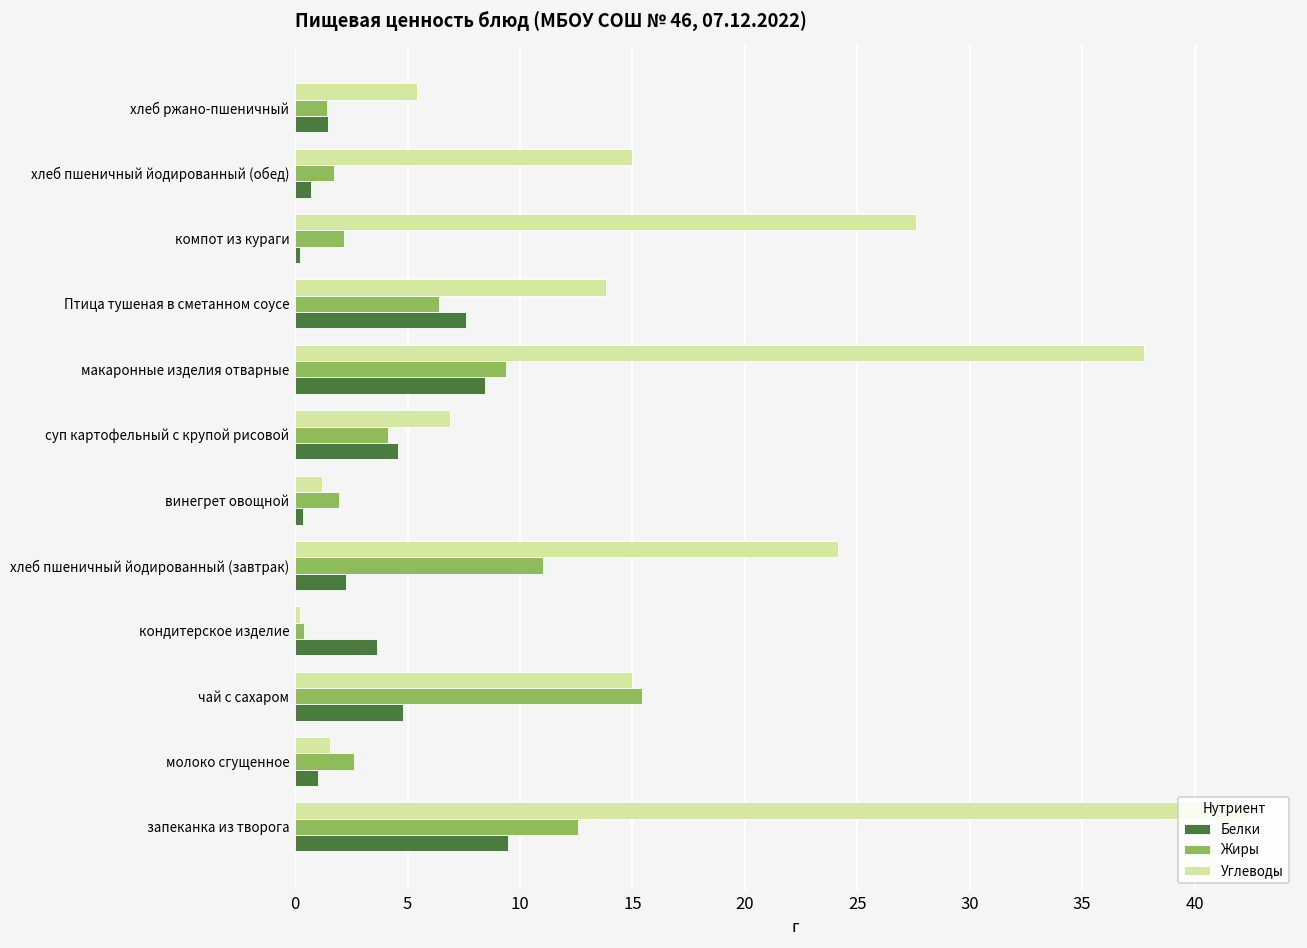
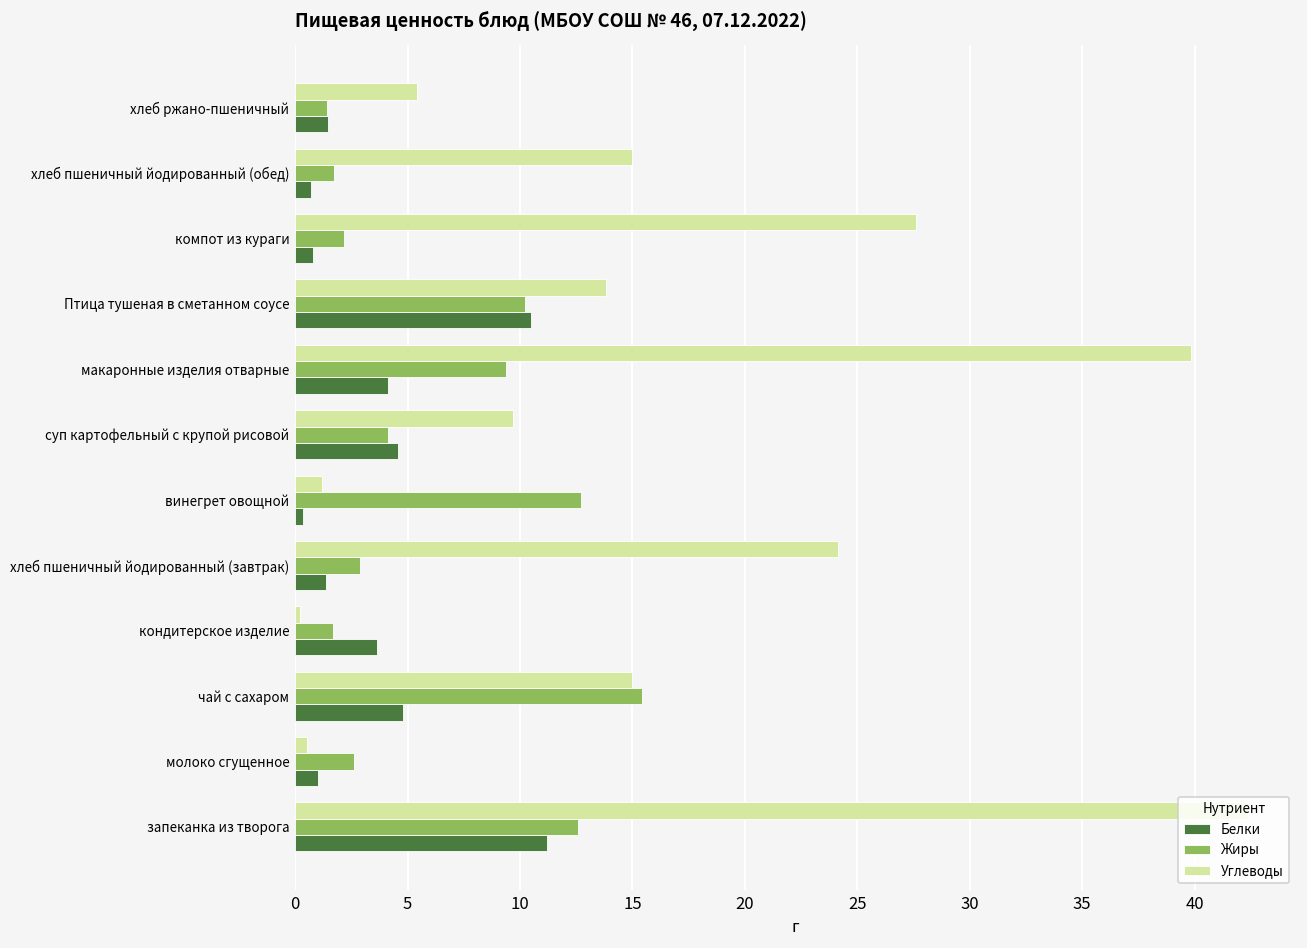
  {
    "Белки": {
      "хлеб ржано-пшеничный": 1.5,
      "хлеб пшеничный йодированный (обед)": 0.7,
-     "компот из кураги": 0.2,
-     "Птица тушеная в сметанном соусе": 7.6,
-     "макаронные изделия отварные": 8.4,
+     "компот из кураги": 0.8,
+     "Птица тушеная в сметанном соусе": 10.5,
+     "макаронные изделия отварные": 4.2,
      "суп картофельный с крупой рисовой": 4.6,
      "винегрет овощной": 0.3,
-     "хлеб пшеничный йодированный (завтрак)": 2.3,
+     "хлеб пшеничный йодированный (завтрак)": 1.4,
      "кондитерское изделие": 3.7,
      "чай с сахаром": 4.8,
      "молоко сгущенное": 1.0,
-     "запеканка из творога": 9.5
+     "запеканка из творога": 11.2
    },
    "Жиры": {
      "хлеб ржано-пшеничный": 1.4,
      "хлеб пшеничный йодированный (обед)": 1.7,
      "компот из кураги": 2.2,
-     "Птица тушеная в сметанном соусе": 6.4,
+     "Птица тушеная в сметанном соусе": 10.2,
      "макаронные изделия отварные": 9.4,
      "суп картофельный с крупой рисовой": 4.1,
-     "винегрет овощной": 2.0,
-     "хлеб пшеничный йодированный (завтрак)": 11.0,
-     "кондитерское изделие": 0.4,
+     "винегрет овощной": 12.7,
+     "хлеб пшеничный йодированный (завтрак)": 2.9,
+     "кондитерское изделие": 1.7,
      "чай с сахаром": 15.4,
      "молоко сгущенное": 2.6,
      "запеканка из творога": 12.6
    },
    "Углеводы": {
      "хлеб ржано-пшеничный": 5.4,
      "хлеб пшеничный йодированный (обед)": 15.0,
      "компот из кураги": 27.6,
      "Птица тушеная в сметанном соусе": 13.8,
-     "макаронные изделия отварные": 37.7,
-     "суп картофельный с крупой рисовой": 6.9,
+     "макаронные изделия отварные": 39.8,
+     "суп картофельный с крупой рисовой": 9.7,
      "винегрет овощной": 1.2,
      "хлеб пшеничный йодированный (завтрак)": 24.2,
      "кондитерское изделие": 0.2,
      "чай с сахаром": 15.0,
-     "молоко сгущенное": 1.6
+     "молоко сгущенное": 0.5
    }
  }
